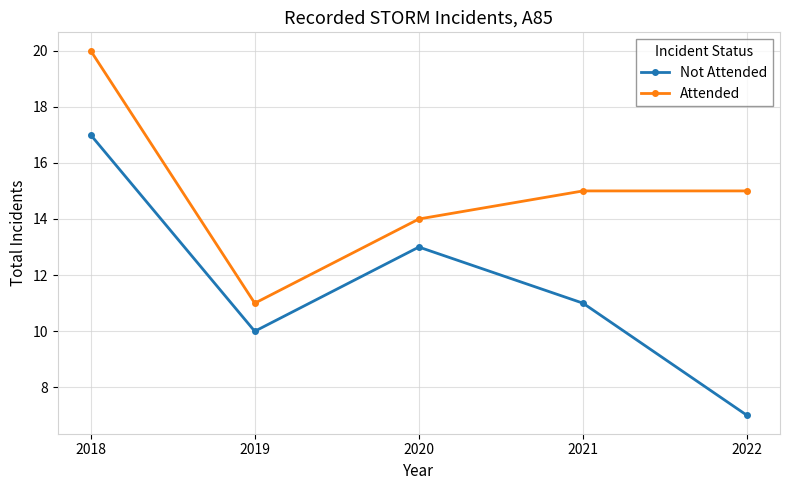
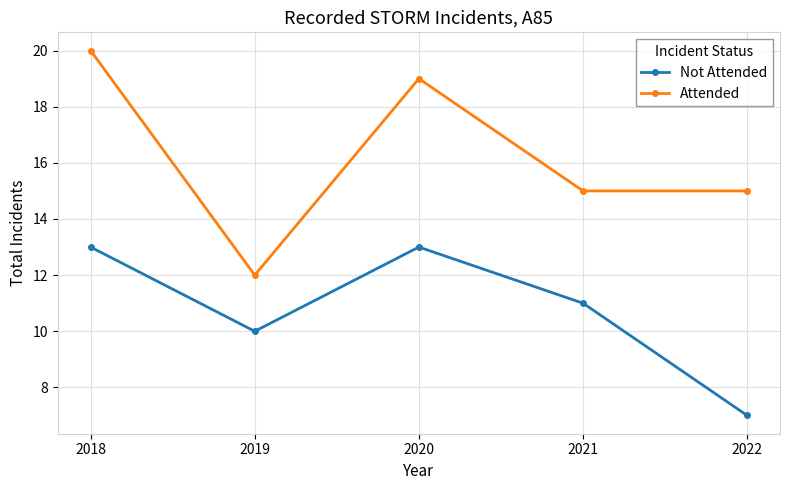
  {
    "Not Attended": {
-     "2018": 17,
+     "2018": 13,
      "2019": 10,
      "2020": 13,
      "2021": 11,
      "2022": 7
    },
    "Attended": {
      "2018": 20,
-     "2019": 11,
-     "2020": 14,
+     "2019": 12,
+     "2020": 19,
      "2021": 15,
      "2022": 15
    }
  }
